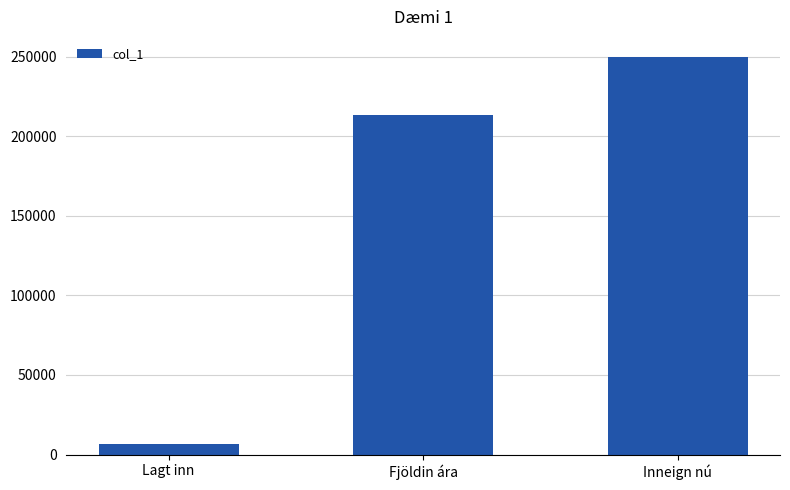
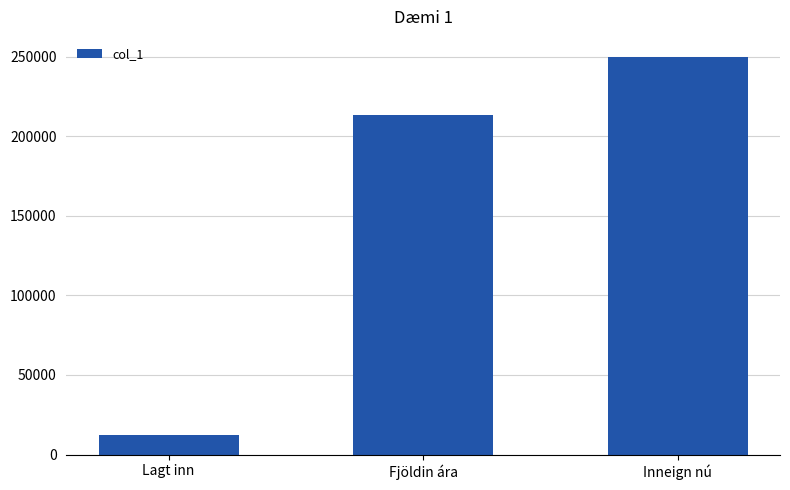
  {
-   "Lagt inn": 7000,
+   "Lagt inn": 12000,
    "Fjöldin ára": 213000,
    "Inneign nú": 250000
  }
